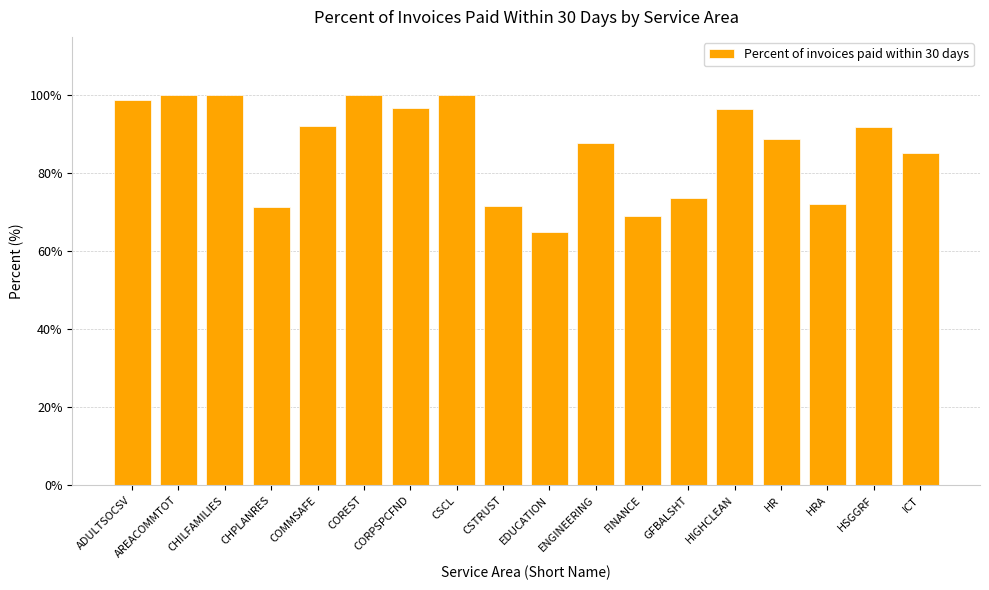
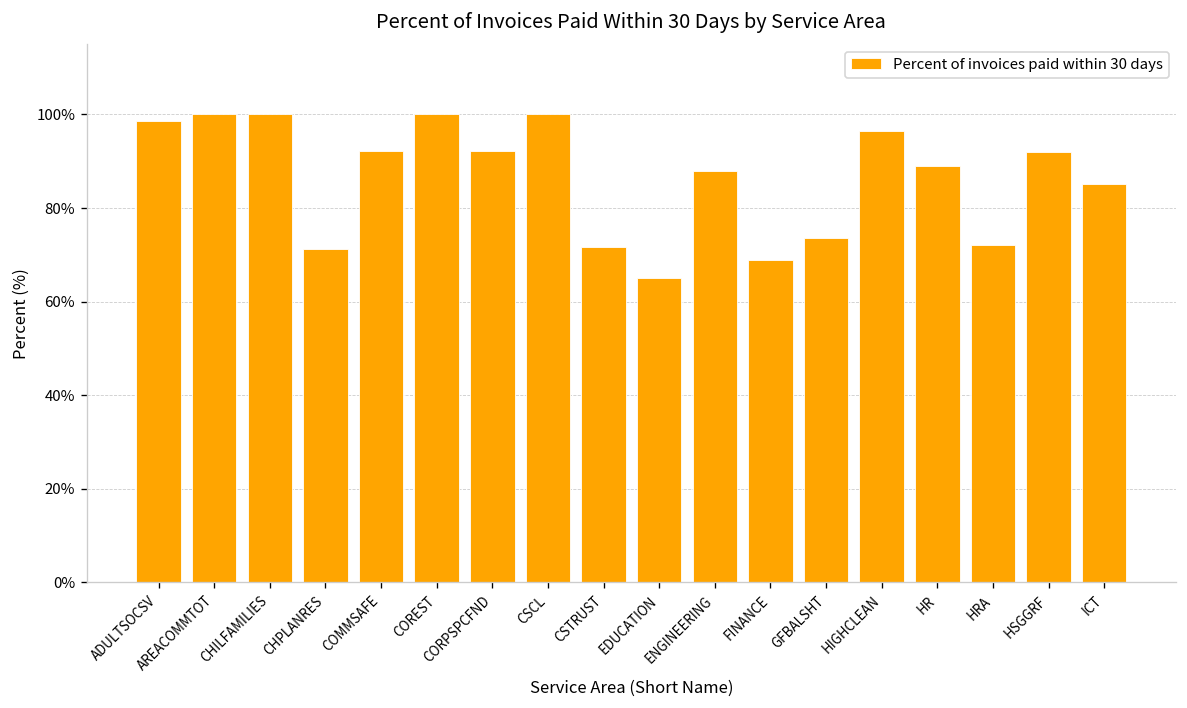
  {
    "ADULTSOCSV": "99%",
    "AREACOMMTOT": "100%",
    "CHILFAMILIES": "100%",
    "CHPLANRES": "71%",
    "COMMSAFE": "92%",
    "COREST": "100%",
-   "CORPSPCFND": "97%",
+   "CORPSPCFND": "92%",
    "CSCL": "100%",
    "CSTRUST": "72%",
    "EDUCATION": "65%",
    "ENGINEERING": "88%",
    "FINANCE": "69%",
    "GFBALSHT": "74%",
    "HIGHCLEAN": "96%",
    "HR": "89%",
    "HRA": "72%",
    "HSGGRF": "92%",
    "ICT": "85%"
  }
